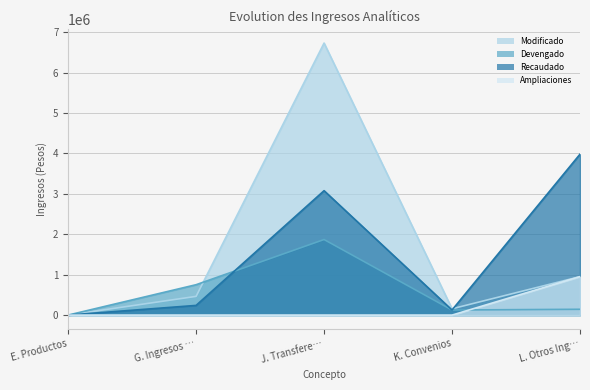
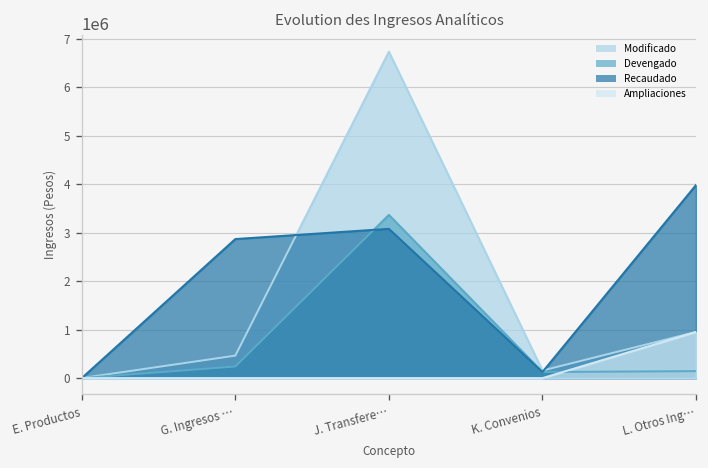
  {
    "Devengado": {
-     "G. Ingresos …": 800000,
-     "J. Transfere…": 1900000,
+     "G. Ingresos …": 200000,
+     "J. Transfere…": 3400000,
      "L. Otros Ing…": 100000
    },
    "Recaudado": {
-     "G. Ingresos …": 200000,
+     "G. Ingresos …": 2900000,
      "J. Transfere…": 3100000,
      "L. Otros Ing…": 4000000
    }
  }
